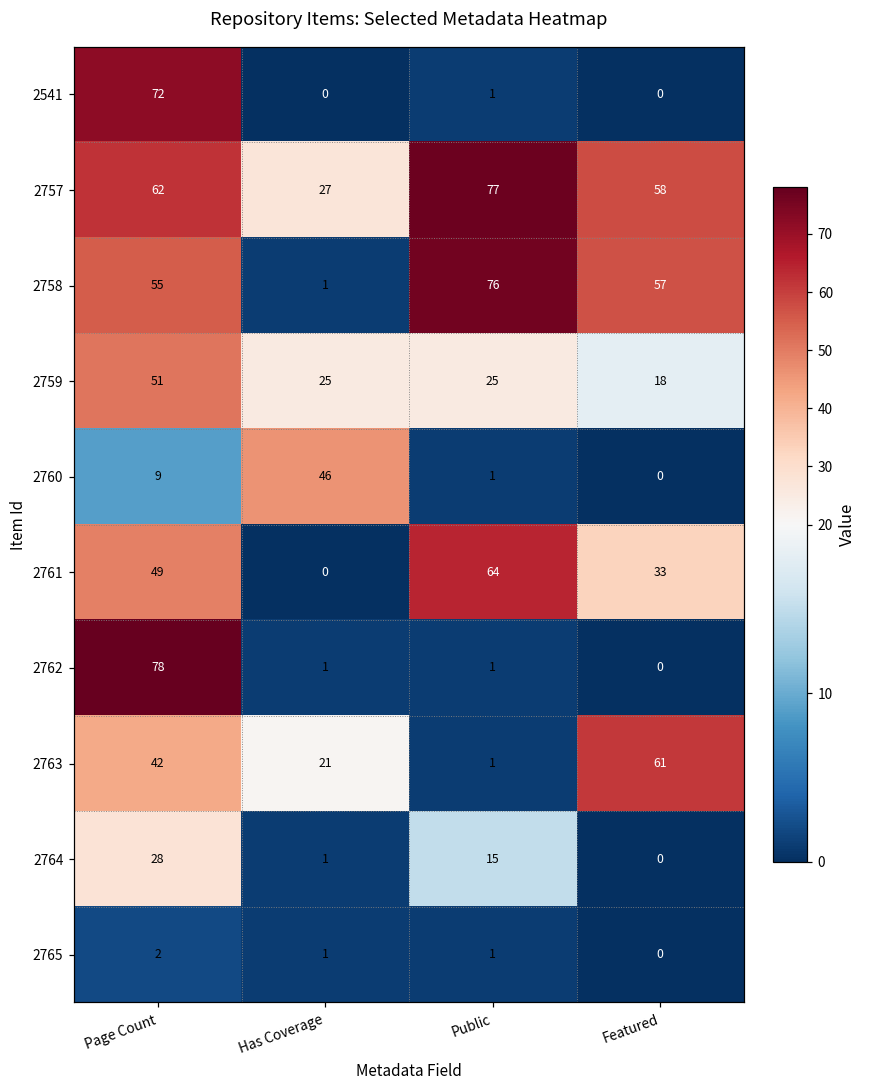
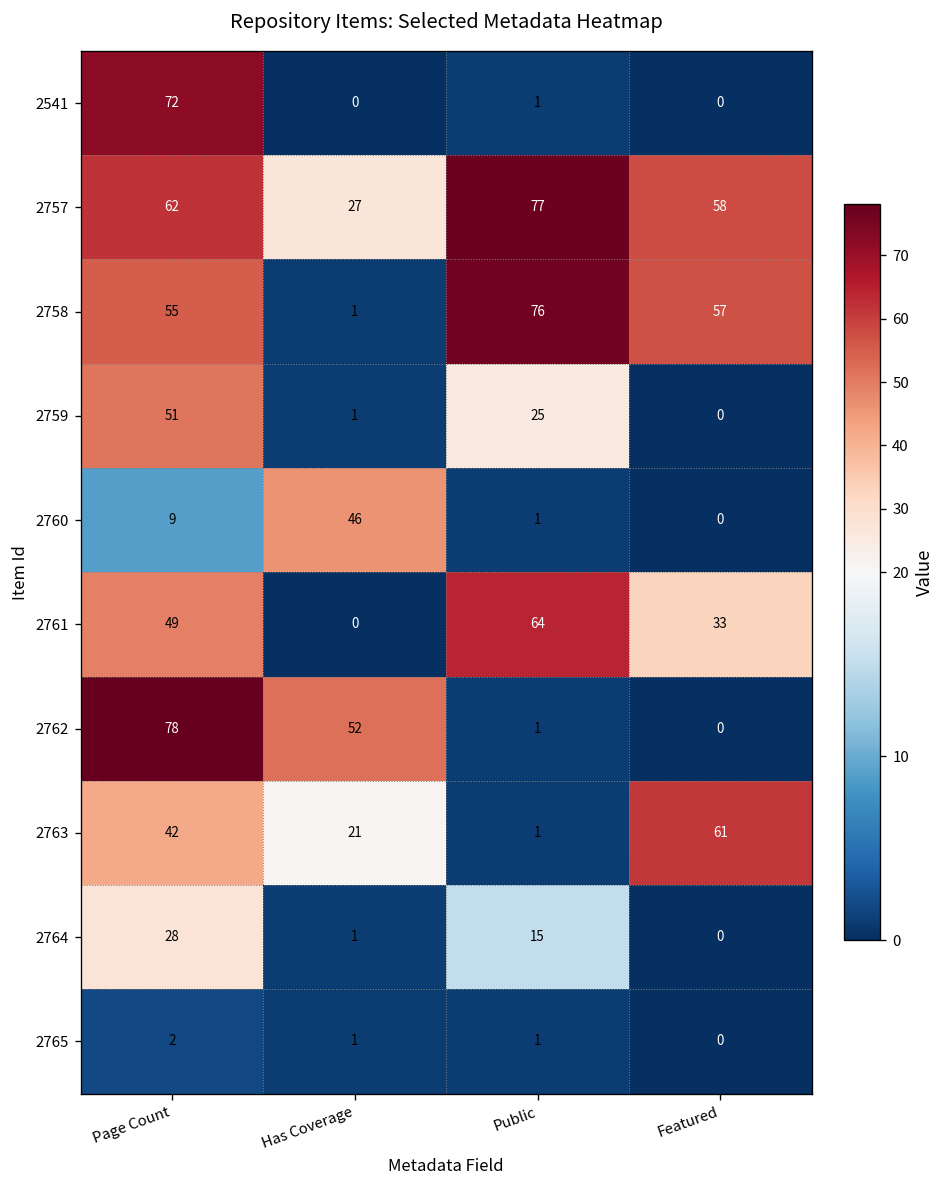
  {
    "2541": {
      "Page Count": 72,
      "Has Coverage": 0,
      "Public": 1,
      "Featured": 0
    },
    "2757": {
      "Page Count": 62,
      "Has Coverage": 27,
      "Public": 77,
      "Featured": 58
    },
    "2758": {
      "Page Count": 55,
      "Has Coverage": 1,
      "Public": 76,
      "Featured": 57
    },
    "2759": {
      "Page Count": 51,
-     "Has Coverage": 25,
+     "Has Coverage": 1,
      "Public": 25,
-     "Featured": 18
+     "Featured": 0
    },
    "2760": {
      "Page Count": 9,
      "Has Coverage": 46,
      "Public": 1,
      "Featured": 0
    },
    "2761": {
      "Page Count": 49,
      "Has Coverage": 0,
      "Public": 64,
      "Featured": 33
    },
    "2762": {
      "Page Count": 78,
-     "Has Coverage": 1,
+     "Has Coverage": 52,
      "Public": 1,
      "Featured": 0
    },
    "2763": {
      "Page Count": 42,
      "Has Coverage": 21,
      "Public": 1,
      "Featured": 61
    },
    "2764": {
      "Page Count": 28,
      "Has Coverage": 1,
      "Public": 15,
      "Featured": 0
    },
    "2765": {
      "Page Count": 2,
      "Has Coverage": 1,
      "Public": 1,
      "Featured": 0
    }
  }
